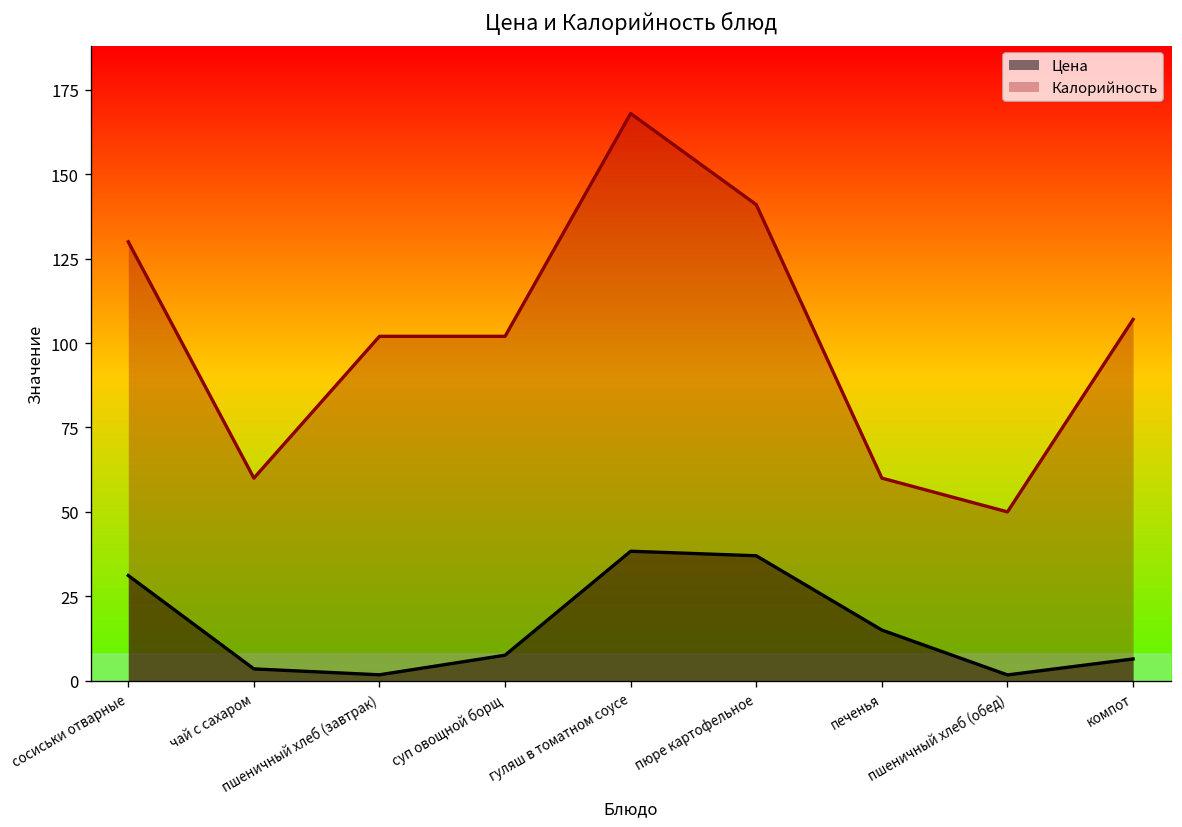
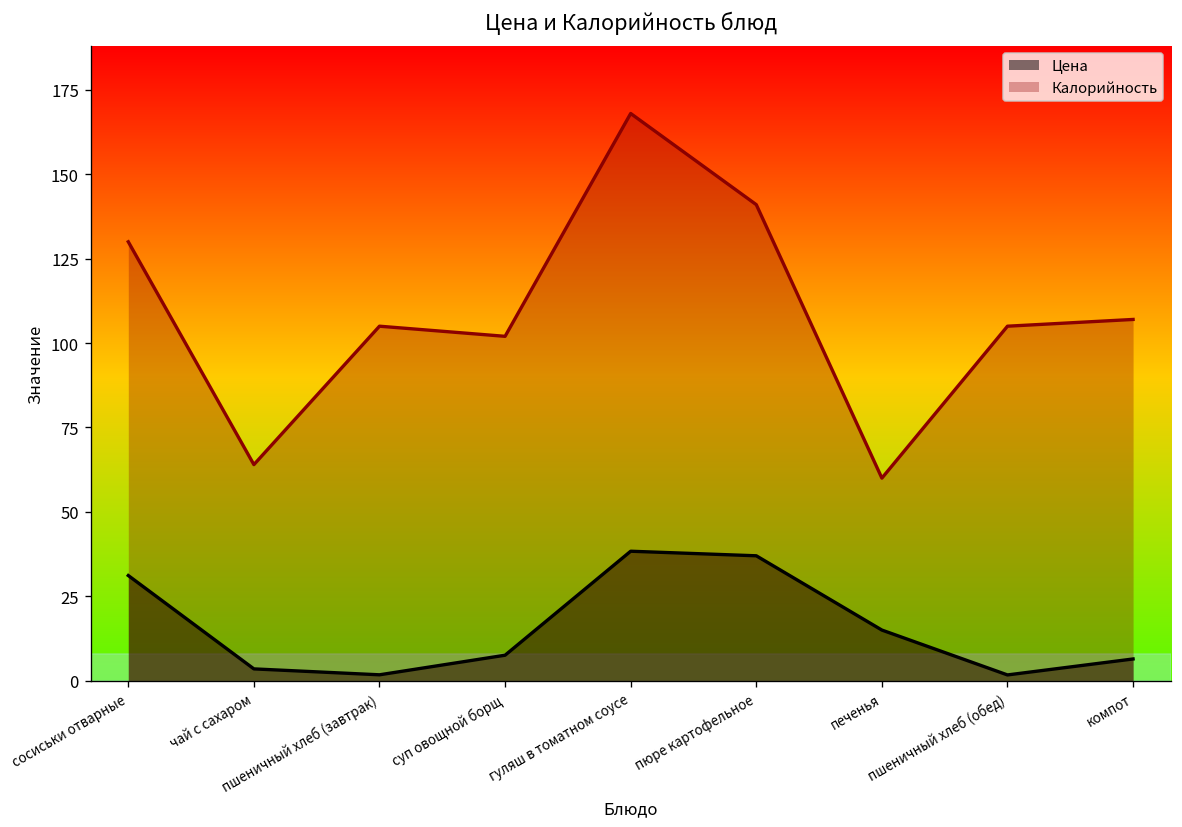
  {
    "Цена": {
      "сосиськи отварные": 31,
      "гуляш в томатном соусе": 38,
      "пюре картофельное": 37,
      "печенья": 15
    },
    "Калорийность": {
      "сосиськи отварные": 130,
-     "чай с сахаром": 60,
-     "пшеничный хлеб (завтрак)": 102,
+     "чай с сахаром": 64,
+     "пшеничный хлеб (завтрак)": 105,
      "суп овощной борщ": 102,
      "гуляш в томатном соусе": 168,
      "пюре картофельное": 141,
      "печенья": 60,
-     "пшеничный хлеб (обед)": 50,
+     "пшеничный хлеб (обед)": 105,
      "компот": 107
    }
  }
